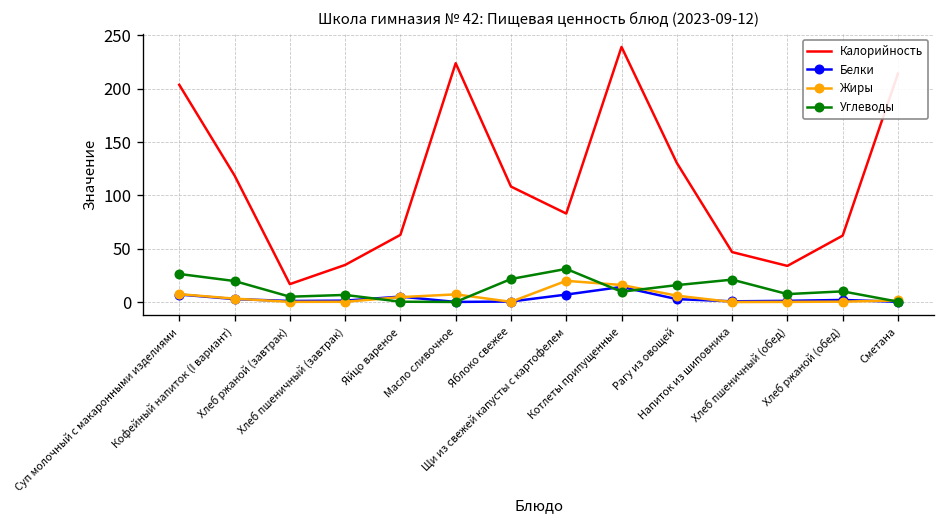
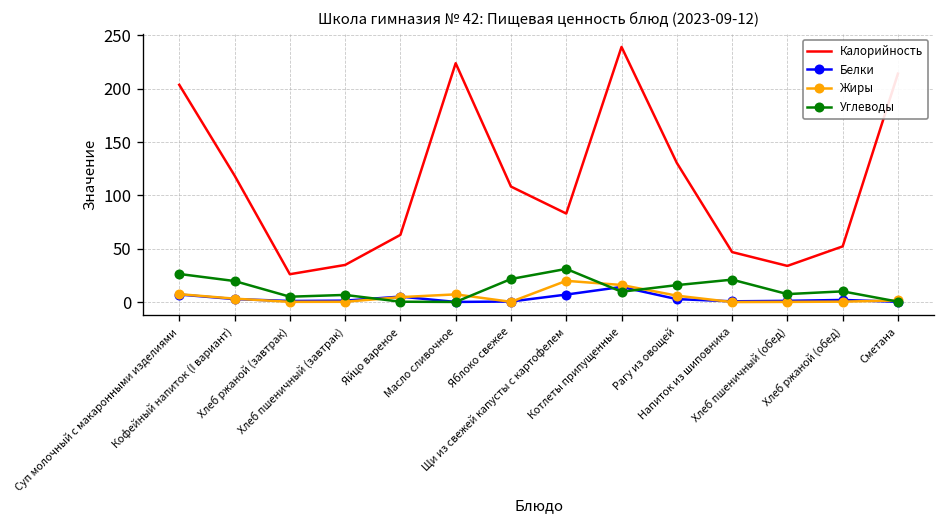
  {
    "Калорийность": {
      "Суп молочный с макаронными изделиями": 200,
      "Кофейный напиток (I вариант)": 120,
-     "Хлеб ржаной (завтрак)": 20,
+     "Хлеб ржаной (завтрак)": 30,
      "Хлеб пшеничный (завтрак)": 30,
      "Яйцо вареное": 60,
      "Масло сливочное": 220,
      "Яблоко свежее": 110,
      "Щи из свежей капусты с картофелем": 80,
      "Котлеты припущенные": 240,
      "Рагу из овощей": 130,
      "Напиток из шиповника": 50,
      "Хлеб пшеничный (обед)": 30,
-     "Хлеб ржаной (обед)": 60
+     "Хлеб ржаной (обед)": 50
    },
    "Белки": {
      "Щи из свежей капусты с картофелем": 10,
      "Рагу из овощей": 0
    },
    "Жиры": {
      "Масло сливочное": 10,
      "Щи из свежей капусты с картофелем": 20,
      "Рагу из овощей": 10
    },
    "Углеводы": {
      "Суп молочный с макаронными изделиями": 30,
      "Кофейный напиток (I вариант)": 20,
      "Хлеб ржаной (завтрак)": 10,
      "Хлеб пшеничный (завтрак)": 10,
      "Яйцо вареное": 0,
      "Яблоко свежее": 20,
      "Щи из свежей капусты с картофелем": 30,
      "Котлеты припущенные": 10,
      "Рагу из овощей": 20,
      "Напиток из шиповника": 20,
      "Хлеб пшеничный (обед)": 10,
      "Хлеб ржаной (обед)": 10
    }
  }
